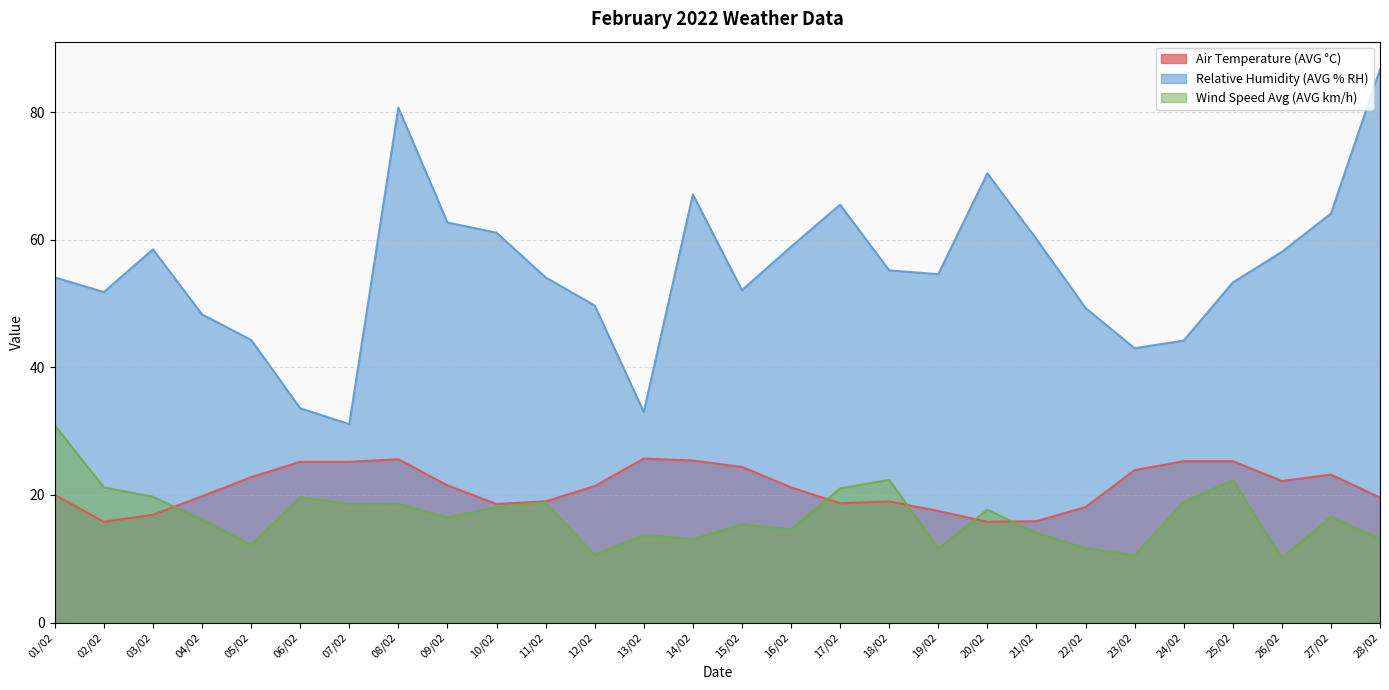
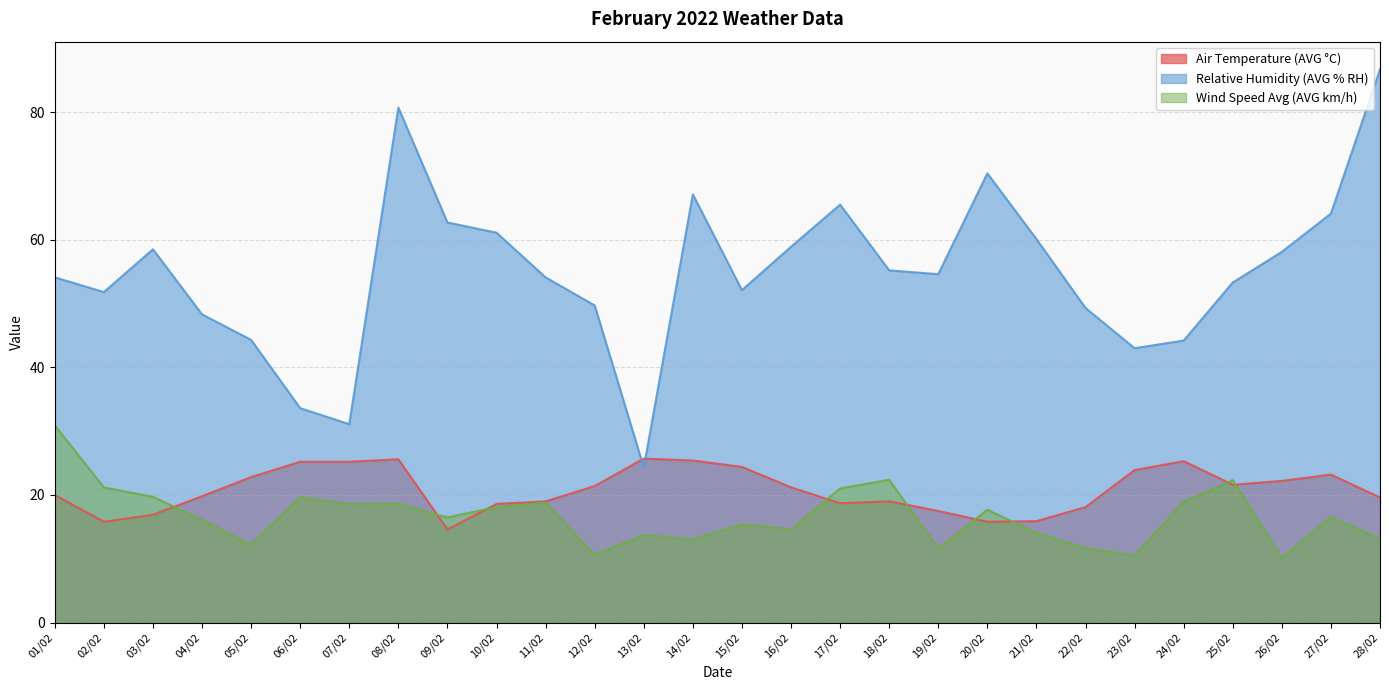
  {
    "Air Temperature (AVG °C)": {
      "01/02": 20,
      "02/02": 16,
      "03/02": 17,
      "04/02": 20,
      "05/02": 23,
      "06/02": 25,
      "07/02": 25,
      "08/02": 26,
-     "09/02": 22,
+     "09/02": 15,
      "10/02": 19,
      "12/02": 21,
      "13/02": 26,
      "14/02": 25,
      "15/02": 24,
      "16/02": 21,
      "17/02": 19,
      "18/02": 19,
      "19/02": 18,
      "20/02": 16,
      "21/02": 16,
      "22/02": 18,
      "23/02": 24,
      "24/02": 25,
-     "25/02": 25,
+     "25/02": 22,
      "26/02": 22,
      "27/02": 23,
      "28/02": 20
    },
    "Relative Humidity (AVG % RH)": {
      "01/02": 54,
      "02/02": 52,
      "03/02": 59,
      "04/02": 48,
      "05/02": 44,
      "06/02": 34,
      "07/02": 31,
      "08/02": 81,
      "09/02": 63,
      "10/02": 61,
      "11/02": 54,
      "12/02": 50,
-     "13/02": 33,
+     "13/02": 24,
      "14/02": 67,
      "15/02": 52,
      "16/02": 59,
      "17/02": 66,
      "18/02": 55,
      "19/02": 55,
      "20/02": 70,
      "21/02": 60,
      "22/02": 49,
      "23/02": 43,
      "24/02": 44,
      "25/02": 53,
      "26/02": 58,
      "27/02": 64,
      "28/02": 87
    },
    "Wind Speed Avg (AVG km/h)": {
      "01/02": 31,
      "02/02": 21,
      "03/02": 20,
      "04/02": 16,
      "05/02": 12,
      "06/02": 20,
      "07/02": 19,
      "08/02": 19,
      "09/02": 16,
      "10/02": 18,
      "12/02": 11,
      "13/02": 14,
      "14/02": 13,
      "15/02": 15,
      "16/02": 15,
      "17/02": 21,
      "18/02": 22,
      "19/02": 12,
      "20/02": 18,
      "21/02": 14,
      "22/02": 12,
      "23/02": 11,
      "24/02": 19,
      "25/02": 22,
      "26/02": 10,
      "27/02": 17,
      "28/02": 13
    }
  }
